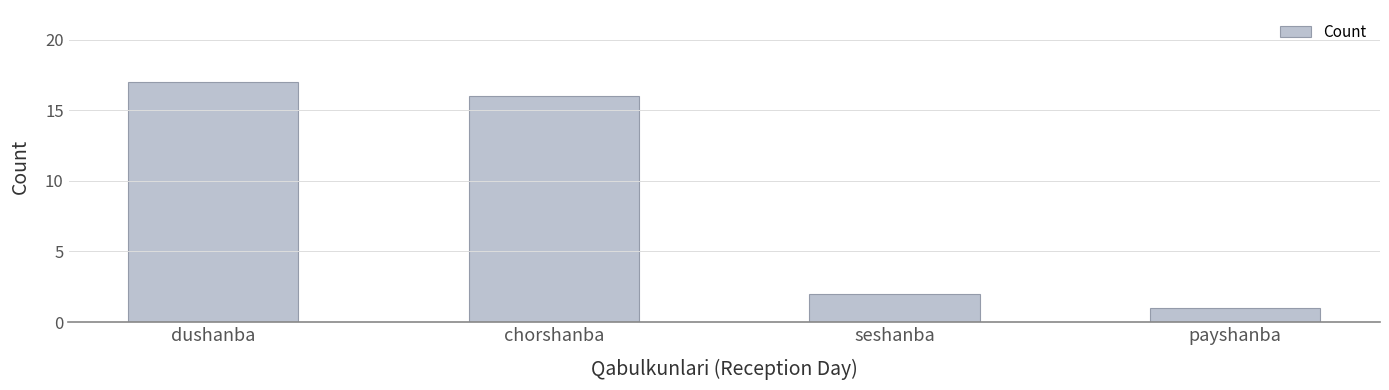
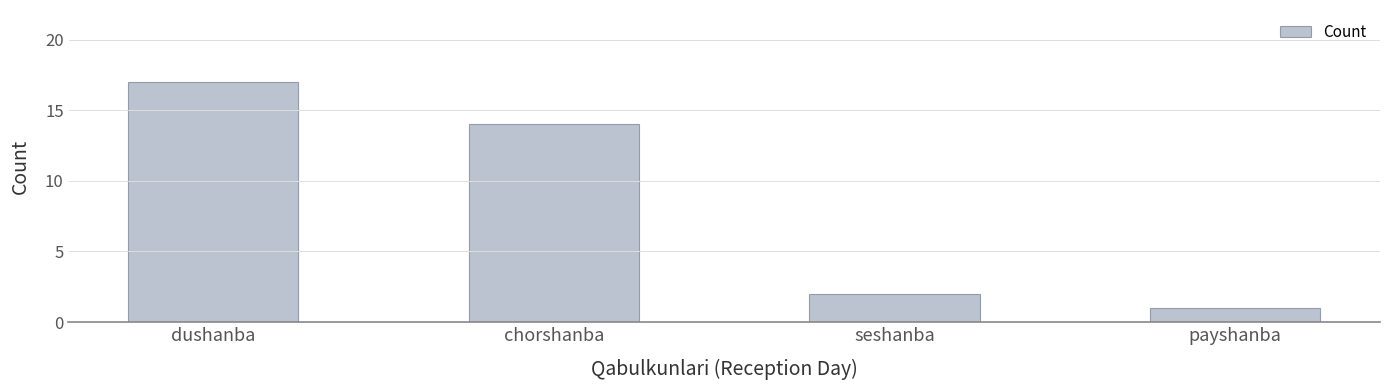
  {
    "dushanba": 17,
-   "chorshanba": 16,
+   "chorshanba": 14,
    "seshanba": 2,
    "payshanba": 1
  }
